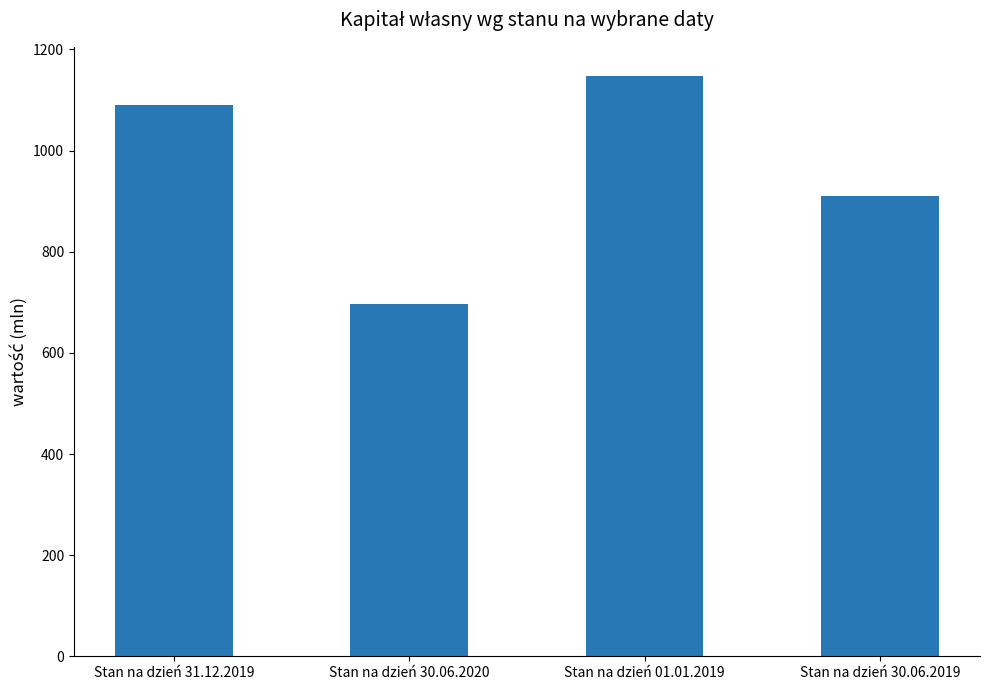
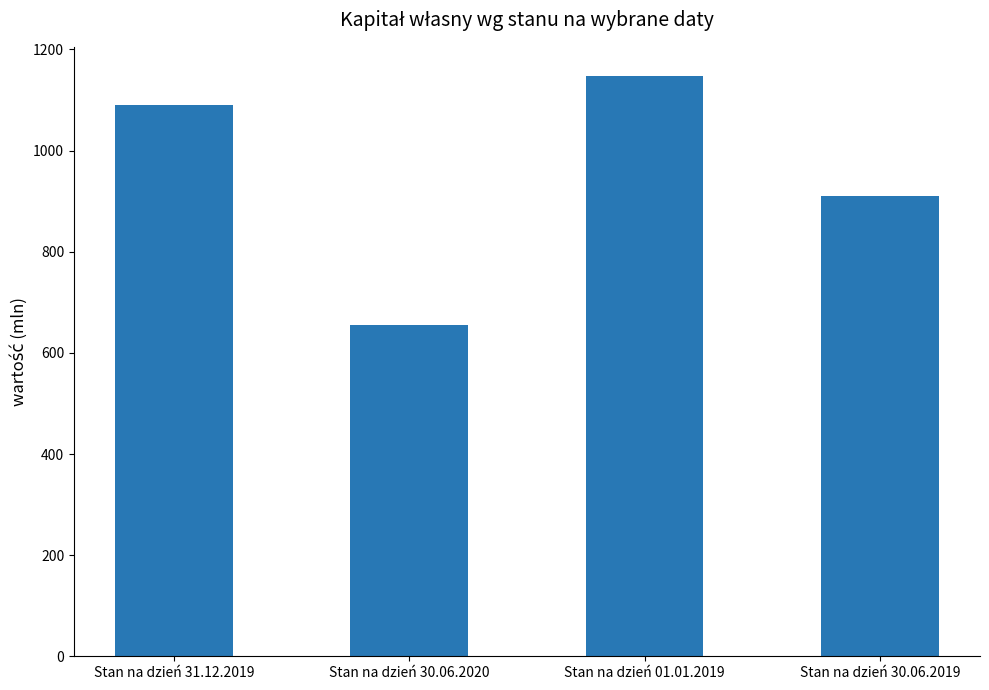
  {
    "Stan na dzień 31.12.2019": 1090,
-   "Stan na dzień 30.06.2020": 700,
+   "Stan na dzień 30.06.2020": 650,
    "Stan na dzień 01.01.2019": 1150,
    "Stan na dzień 30.06.2019": 910
  }
